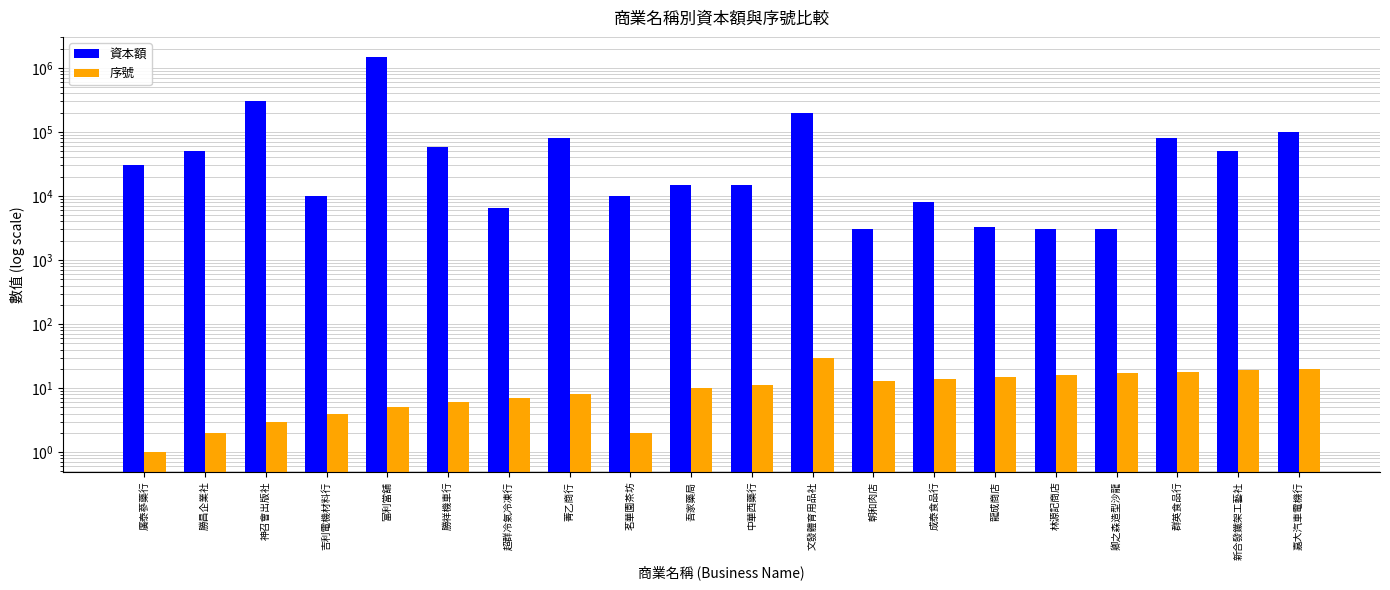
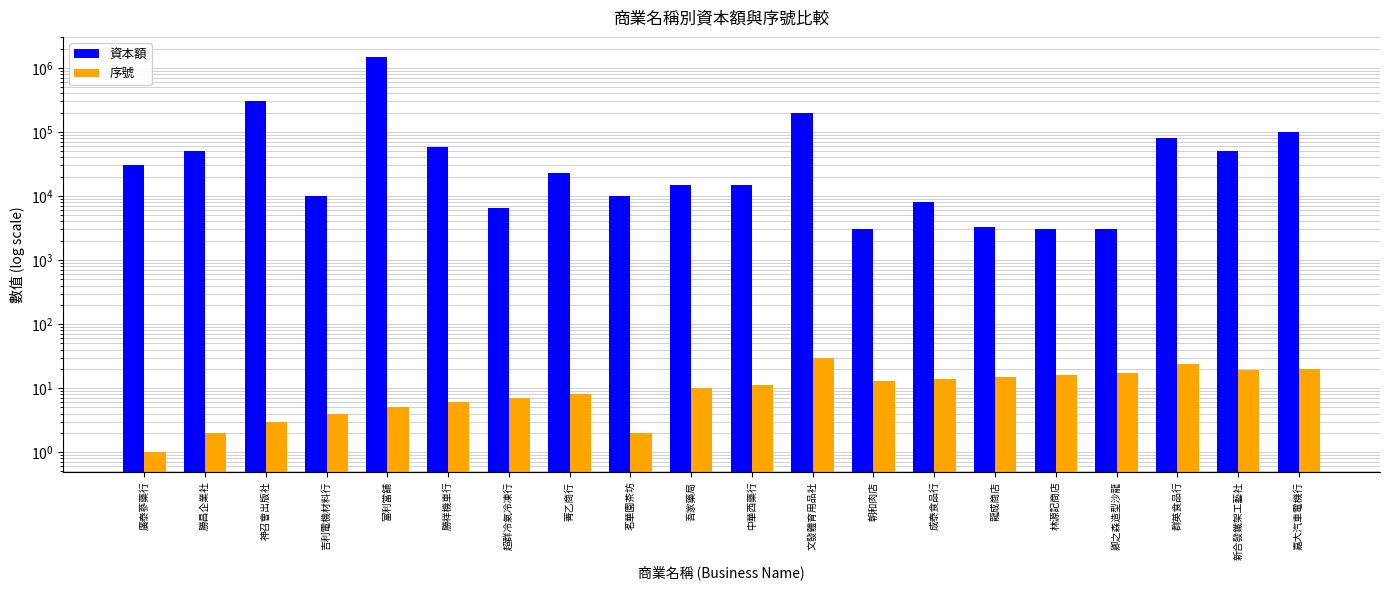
  {
    "資本額": {
      "廣泰蔘藥行": 30000,
      "勝昌企業社": 50000,
      "神召會出版社": 300000,
      "吉利電機材料行": 10000,
      "富利當舖": 1500000,
      "勝祥機車行": 60000,
      "超群冷氣冷凍行": 7000,
-     "菁乙商行": 80000,
+     "菁乙商行": 23000,
      "茗華園茶坊": 10000,
      "吾家藥局": 15000,
      "中華西藥行": 15000,
      "文發體育用品社": 200000,
      "朝和肉店": 3000,
      "成泰食品行": 8000,
      "龍成商店": 3000,
      "林源記商店": 3000,
      "卿之森造型沙龍": 3000,
      "群英食品行": 80000,
      "新合發鐵架工藝社": 50000,
      "嘉大汽車電機行": 100000
    },
    "序號": {
      "廣泰蔘藥行": 1,
      "勝昌企業社": 2,
      "神召會出版社": 3,
      "吉利電機材料行": 4,
      "富利當舖": 5,
      "勝祥機車行": 6,
      "超群冷氣冷凍行": 7,
      "菁乙商行": 8,
      "茗華園茶坊": 2,
      "吾家藥局": 10,
      "中華西藥行": 11,
      "文發體育用品社": 30,
      "朝和肉店": 13,
      "成泰食品行": 14,
      "龍成商店": 15,
      "林源記商店": 16,
      "卿之森造型沙龍": 17,
-     "群英食品行": 18,
+     "群英食品行": 24,
      "新合發鐵架工藝社": 19,
      "嘉大汽車電機行": 20
    }
  }
